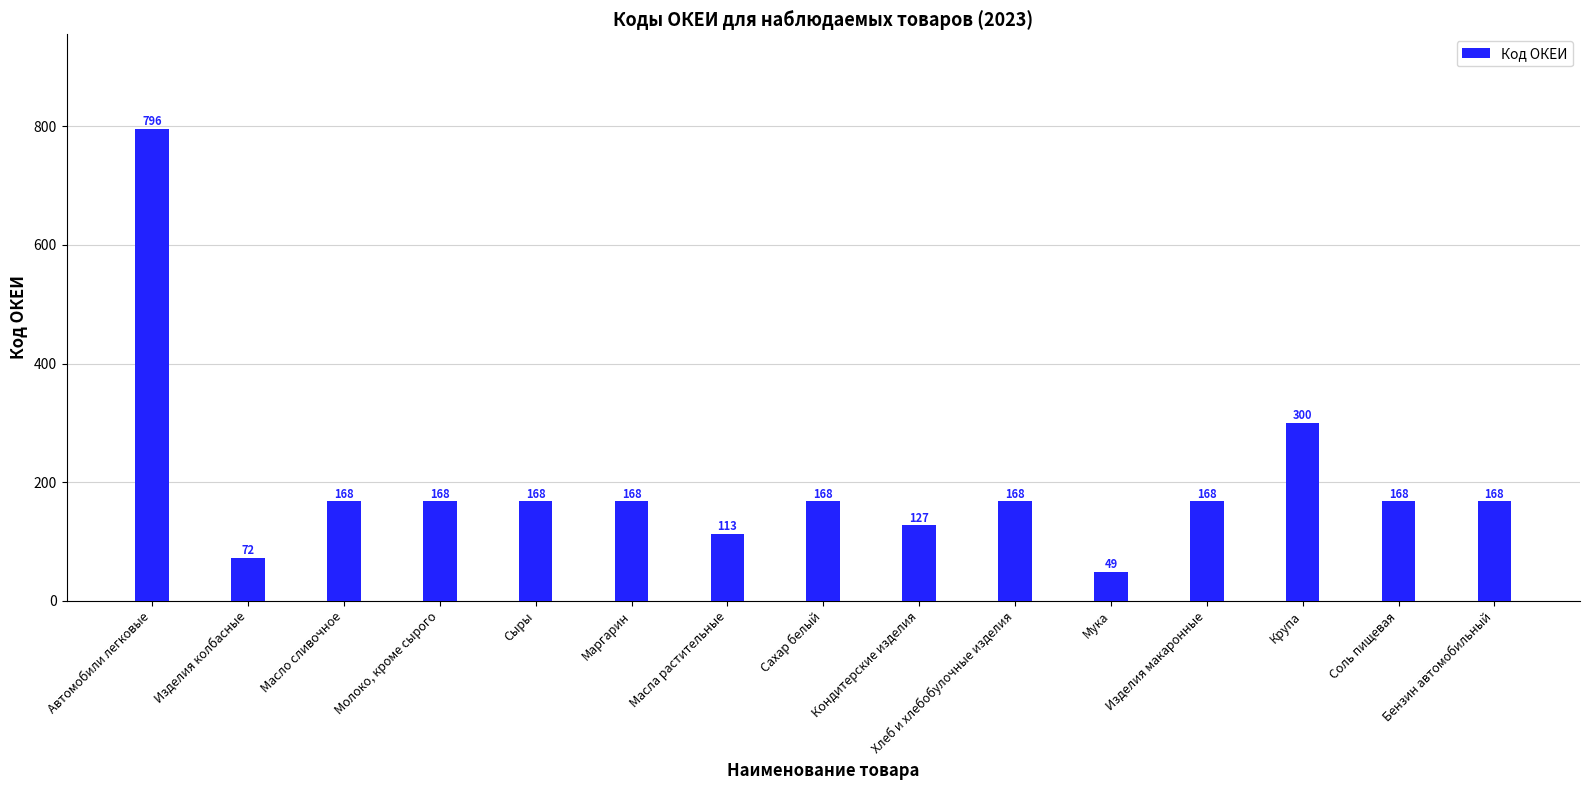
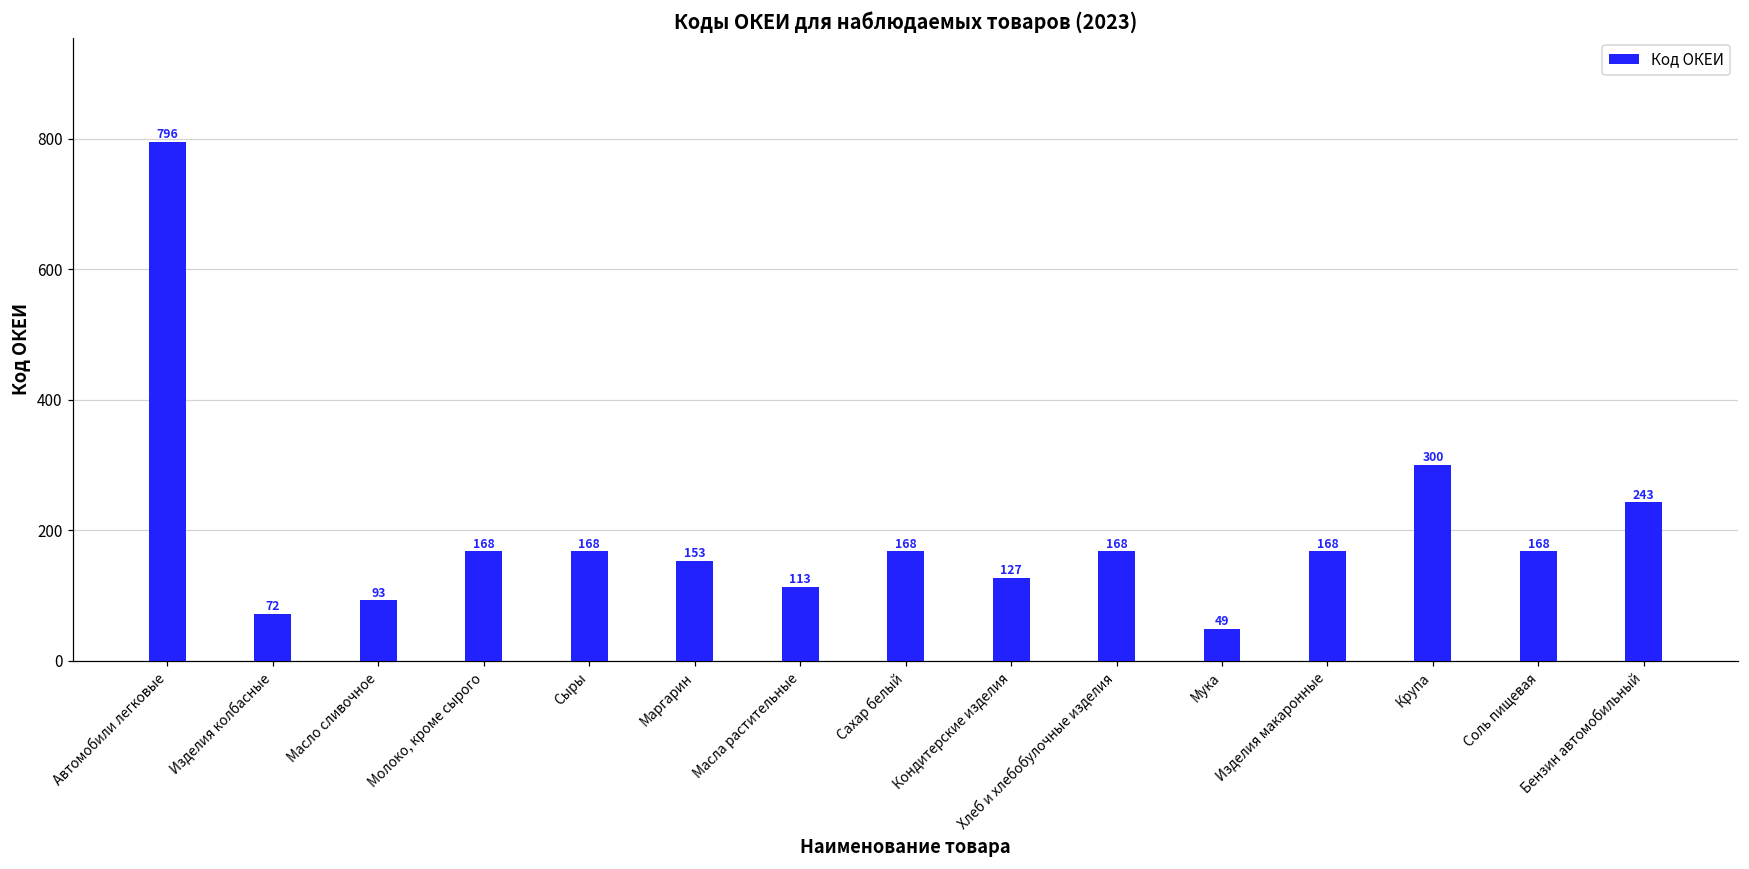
  {
    "Автомобили легковые": 796,
    "Изделия колбасные": 72,
-   "Масло сливочное": 168,
+   "Масло сливочное": 93,
    "Молоко, кроме сырого": 168,
    "Сыры": 168,
-   "Маргарин": 168,
+   "Маргарин": 153,
    "Масла растительные": 113,
    "Сахар белый": 168,
    "Кондитерские изделия": 127,
    "Хлеб и хлебобулочные изделия": 168,
    "Мука": 49,
    "Изделия макаронные": 168,
    "Крупа": 300,
    "Соль пищевая": 168,
-   "Бензин автомобильный": 168
+   "Бензин автомобильный": 243
  }
